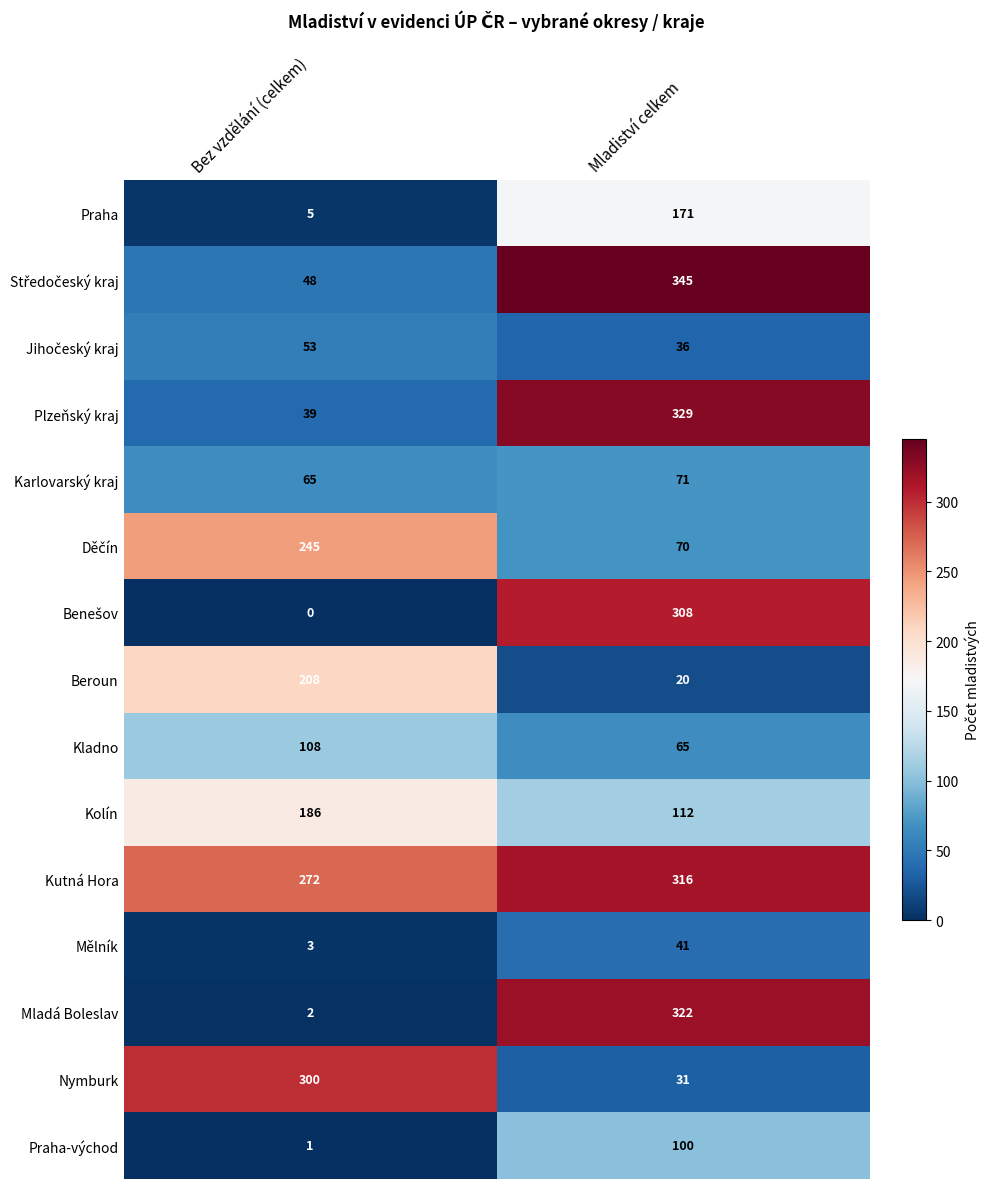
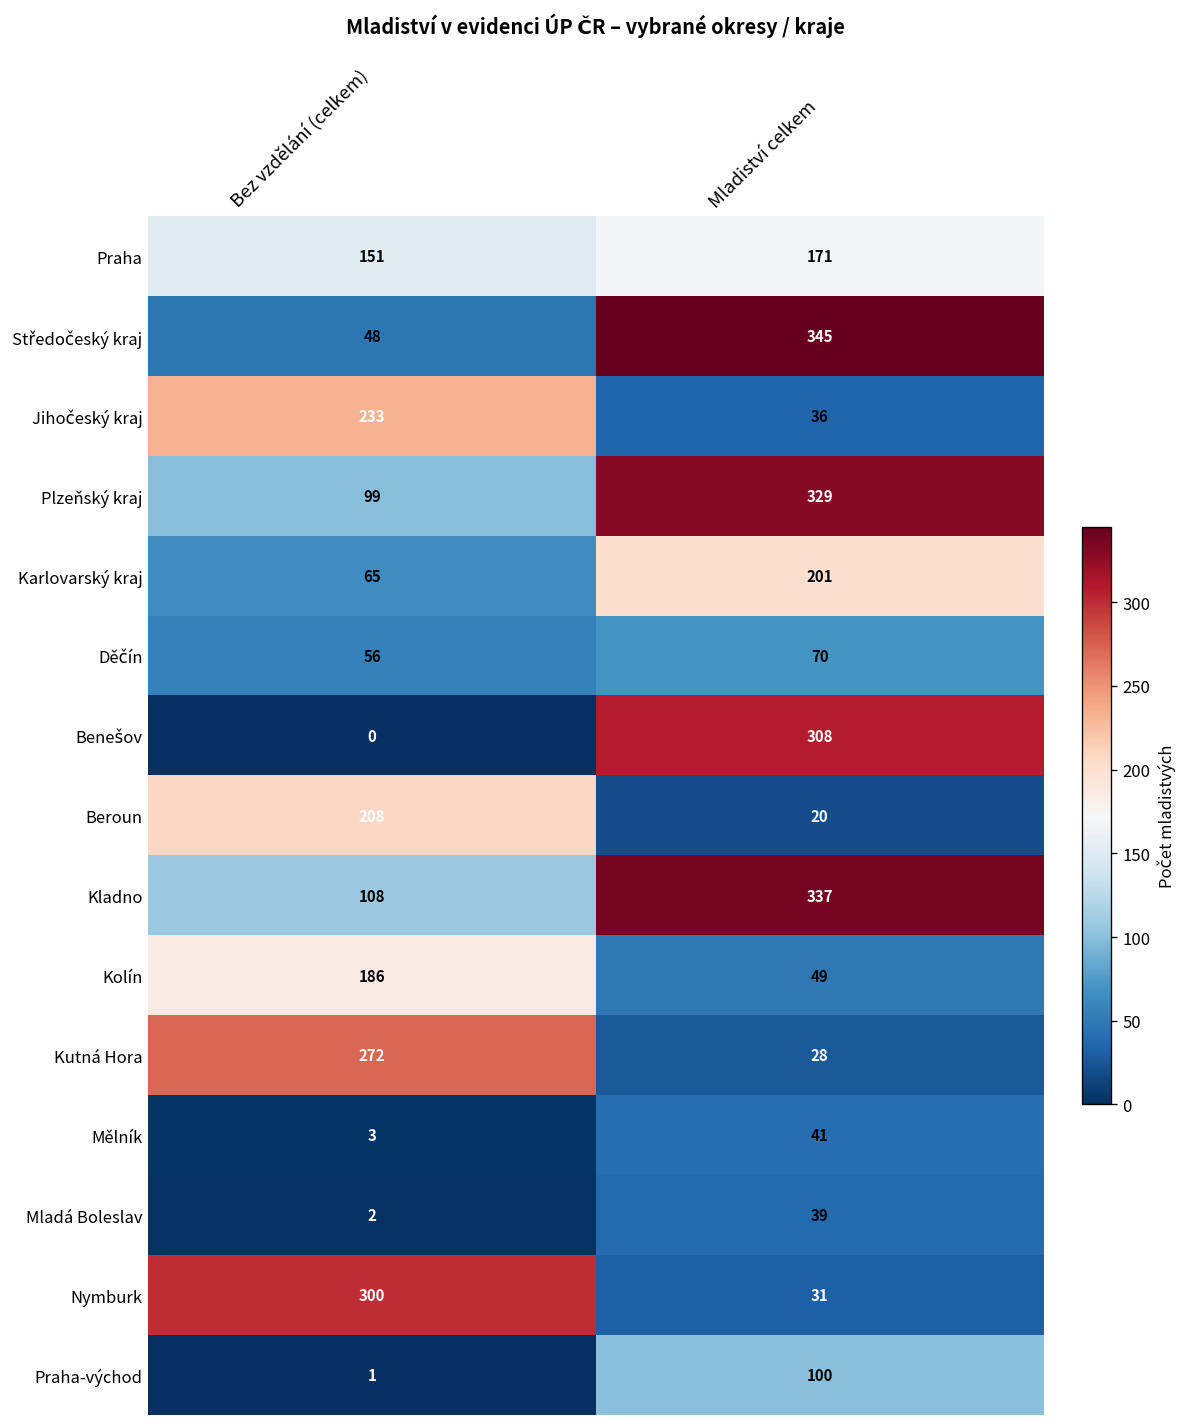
  {
    "Praha": {
-     "Bez vzdělání (celkem)": 5,
+     "Bez vzdělání (celkem)": 151,
      "Mladiství celkem": 171
    },
    "Středočeský kraj": {
      "Bez vzdělání (celkem)": 48,
      "Mladiství celkem": 345
    },
    "Jihočeský kraj": {
-     "Bez vzdělání (celkem)": 53,
+     "Bez vzdělání (celkem)": 233,
      "Mladiství celkem": 36
    },
    "Plzeňský kraj": {
-     "Bez vzdělání (celkem)": 39,
+     "Bez vzdělání (celkem)": 99,
      "Mladiství celkem": 329
    },
    "Karlovarský kraj": {
      "Bez vzdělání (celkem)": 65,
-     "Mladiství celkem": 71
+     "Mladiství celkem": 201
    },
    "Děčín": {
-     "Bez vzdělání (celkem)": 245,
+     "Bez vzdělání (celkem)": 56,
      "Mladiství celkem": 70
    },
    "Benešov": {
      "Bez vzdělání (celkem)": 0,
      "Mladiství celkem": 308
    },
    "Beroun": {
      "Bez vzdělání (celkem)": 208,
      "Mladiství celkem": 20
    },
    "Kladno": {
      "Bez vzdělání (celkem)": 108,
-     "Mladiství celkem": 65
+     "Mladiství celkem": 337
    },
    "Kolín": {
      "Bez vzdělání (celkem)": 186,
-     "Mladiství celkem": 112
+     "Mladiství celkem": 49
    },
    "Kutná Hora": {
      "Bez vzdělání (celkem)": 272,
-     "Mladiství celkem": 316
+     "Mladiství celkem": 28
    },
    "Mělník": {
      "Bez vzdělání (celkem)": 3,
      "Mladiství celkem": 41
    },
    "Mladá Boleslav": {
      "Bez vzdělání (celkem)": 2,
-     "Mladiství celkem": 322
+     "Mladiství celkem": 39
    },
    "Nymburk": {
      "Bez vzdělání (celkem)": 300,
      "Mladiství celkem": 31
    },
    "Praha-východ": {
      "Bez vzdělání (celkem)": 1,
      "Mladiství celkem": 100
    }
  }
